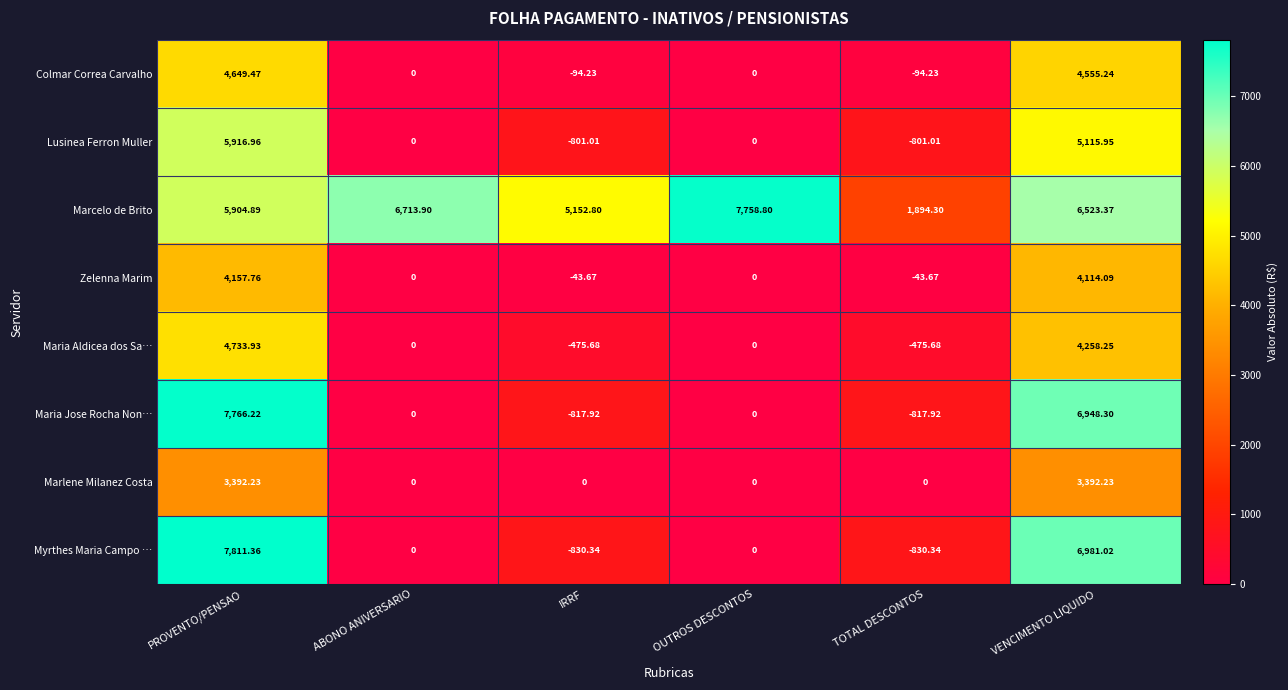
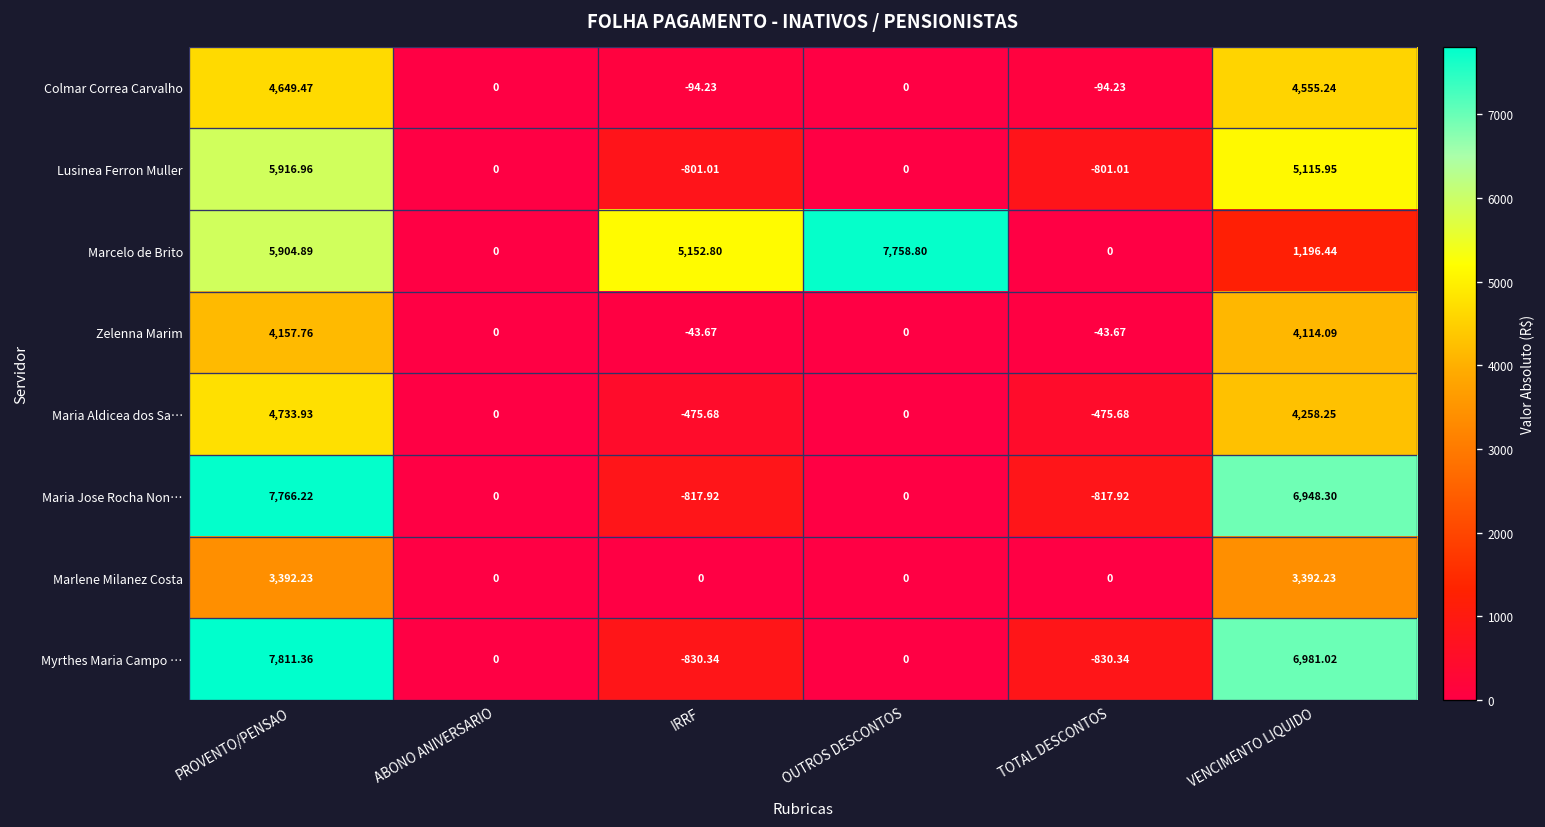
  {
    "Colmar Correa Carvalho": {
      "PROVENTO/PENSAO": "4,649.47",
      "ABONO ANIVERSARIO": "0",
      "IRRF": "-94.23",
      "OUTROS DESCONTOS": "0",
      "TOTAL DESCONTOS": "-94.23",
      "VENCIMENTO LIQUIDO": "4,555.24"
    },
    "Lusinea Ferron Muller": {
      "PROVENTO/PENSAO": "5,916.96",
      "ABONO ANIVERSARIO": "0",
      "IRRF": "-801.01",
      "OUTROS DESCONTOS": "0",
      "TOTAL DESCONTOS": "-801.01",
      "VENCIMENTO LIQUIDO": "5,115.95"
    },
    "Marcelo de Brito": {
      "PROVENTO/PENSAO": "5,904.89",
-     "ABONO ANIVERSARIO": "6,713.90",
+     "ABONO ANIVERSARIO": "0",
      "IRRF": "5,152.80",
      "OUTROS DESCONTOS": "7,758.80",
-     "TOTAL DESCONTOS": "1,894.30",
-     "VENCIMENTO LIQUIDO": "6,523.37"
+     "TOTAL DESCONTOS": "0",
+     "VENCIMENTO LIQUIDO": "1,196.44"
    },
    "Zelenna Marim": {
      "PROVENTO/PENSAO": "4,157.76",
      "ABONO ANIVERSARIO": "0",
      "IRRF": "-43.67",
      "OUTROS DESCONTOS": "0",
      "TOTAL DESCONTOS": "-43.67",
      "VENCIMENTO LIQUIDO": "4,114.09"
    },
    "Maria Aldicea dos Sa…": {
      "PROVENTO/PENSAO": "4,733.93",
      "ABONO ANIVERSARIO": "0",
      "IRRF": "-475.68",
      "OUTROS DESCONTOS": "0",
      "TOTAL DESCONTOS": "-475.68",
      "VENCIMENTO LIQUIDO": "4,258.25"
    },
    "Maria Jose Rocha Non…": {
      "PROVENTO/PENSAO": "7,766.22",
      "ABONO ANIVERSARIO": "0",
      "IRRF": "-817.92",
      "OUTROS DESCONTOS": "0",
      "TOTAL DESCONTOS": "-817.92",
      "VENCIMENTO LIQUIDO": "6,948.30"
    },
    "Marlene Milanez Costa": {
      "PROVENTO/PENSAO": "3,392.23",
      "ABONO ANIVERSARIO": "0",
      "IRRF": "0",
      "OUTROS DESCONTOS": "0",
      "TOTAL DESCONTOS": "0",
      "VENCIMENTO LIQUIDO": "3,392.23"
    },
    "Myrthes Maria Campo …": {
      "PROVENTO/PENSAO": "7,811.36",
      "ABONO ANIVERSARIO": "0",
      "IRRF": "-830.34",
      "OUTROS DESCONTOS": "0",
      "TOTAL DESCONTOS": "-830.34",
      "VENCIMENTO LIQUIDO": "6,981.02"
    }
  }
